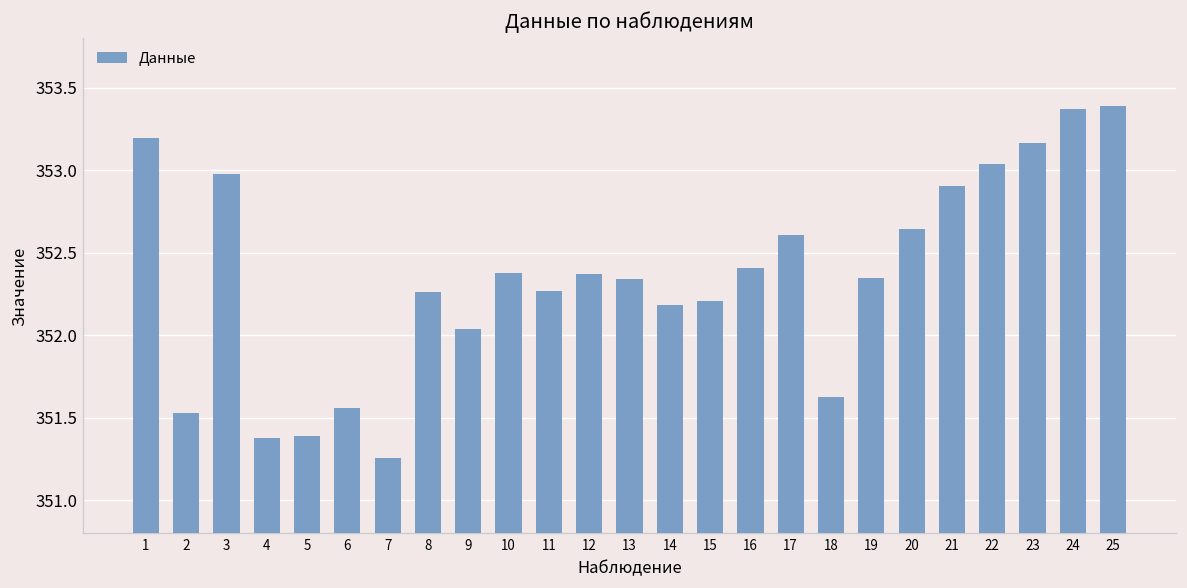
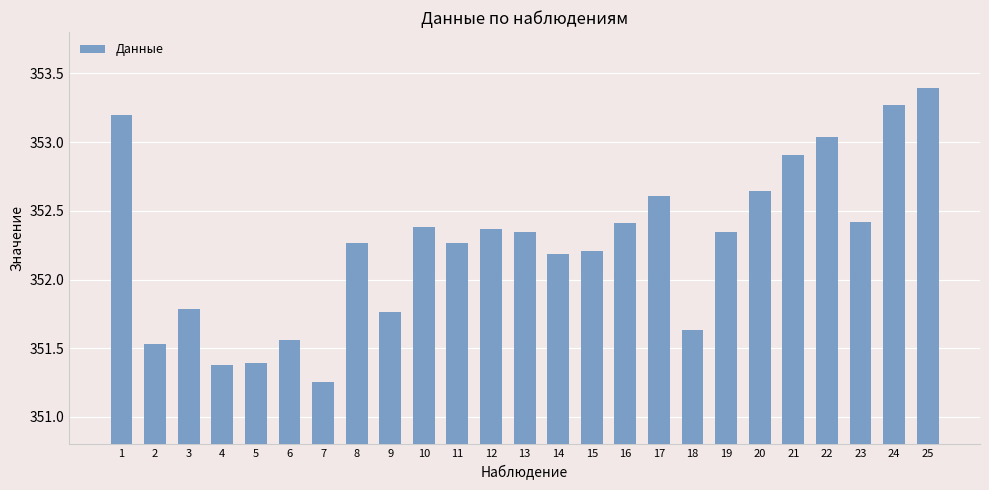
  {
    "1": 353.20,
    "2": 351.53,
-   "3": 352.98,
+   "3": 351.78,
    "4": 351.38,
    "5": 351.39,
    "6": 351.56,
    "7": 351.26,
    "8": 352.27,
-   "9": 352.04,
+   "9": 351.76,
    "10": 352.38,
    "11": 352.27,
    "12": 352.37,
    "13": 352.34,
    "14": 352.18,
    "15": 352.21,
    "16": 352.41,
    "17": 352.61,
    "18": 351.63,
    "19": 352.35,
    "20": 352.65,
    "21": 352.91,
    "22": 353.04,
-   "23": 353.17,
-   "24": 353.37,
+   "23": 352.42,
+   "24": 353.27,
    "25": 353.39
  }
